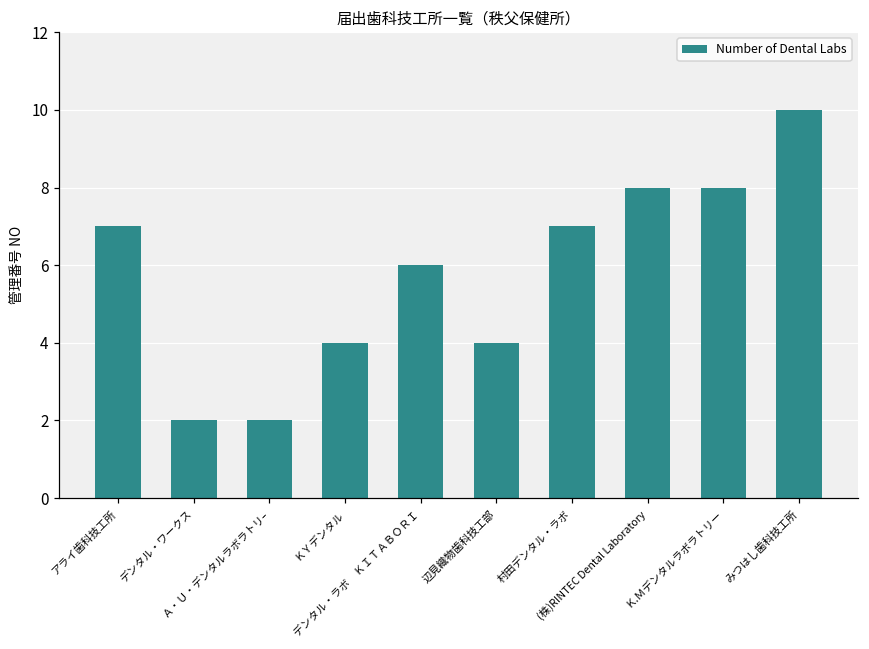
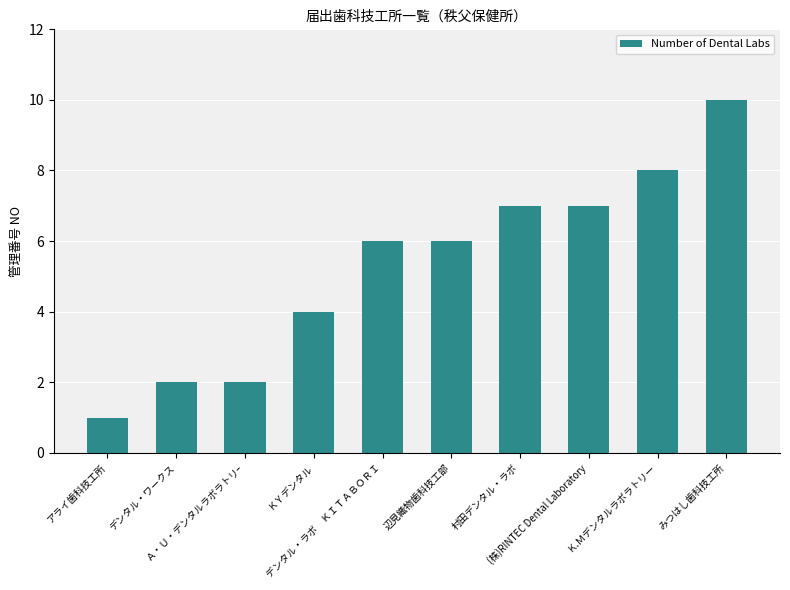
  {
-   "アライ歯科技工所": 7,
+   "アライ歯科技工所": 1,
    "デンタル・ワークス": 2,
    "Ａ・Ｕ・デンタルラボラトリｰ": 2,
    "ＫＹデンタル": 4,
    "デンタル・ラボ ＫＩＴＡＢＯＲＩ": 6,
-   "辺見織物歯科技工部": 4,
+   "辺見織物歯科技工部": 6,
    "村田デンタル・ラボ": 7,
-   "(株)RINTEC Dental Laboratory": 8,
+   "(株)RINTEC Dental Laboratory": 7,
    "Ｋ.Ｍデンタルラボラトリー": 8,
    "みつはし歯科技工所": 10
  }
